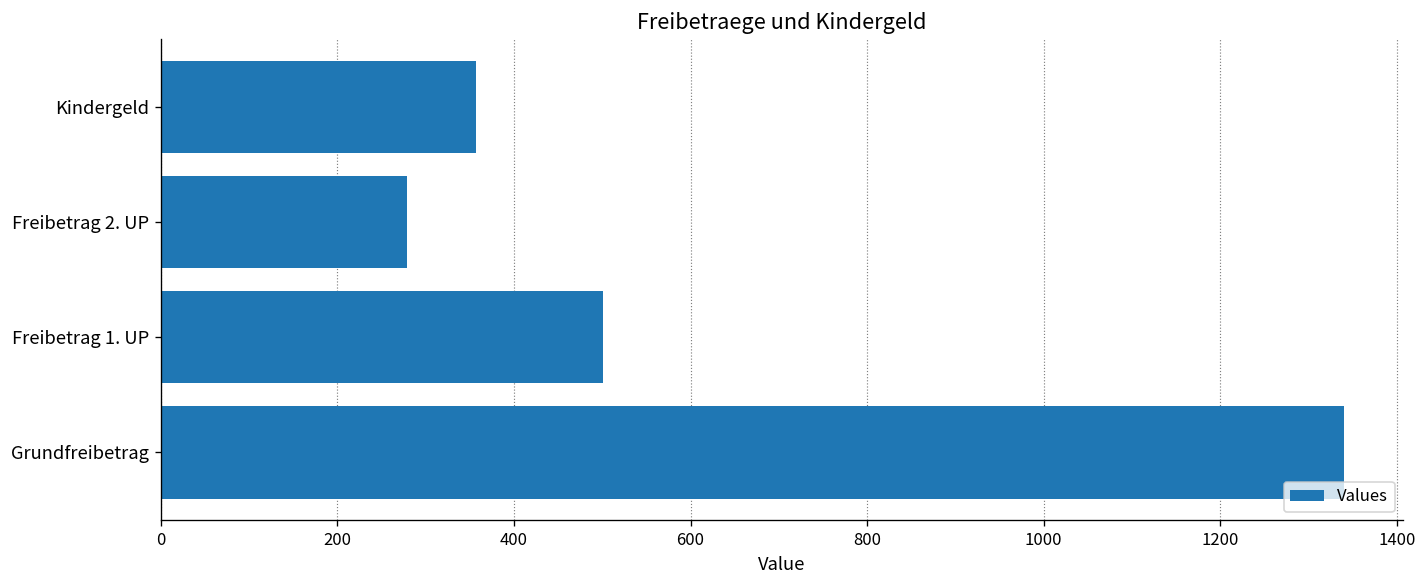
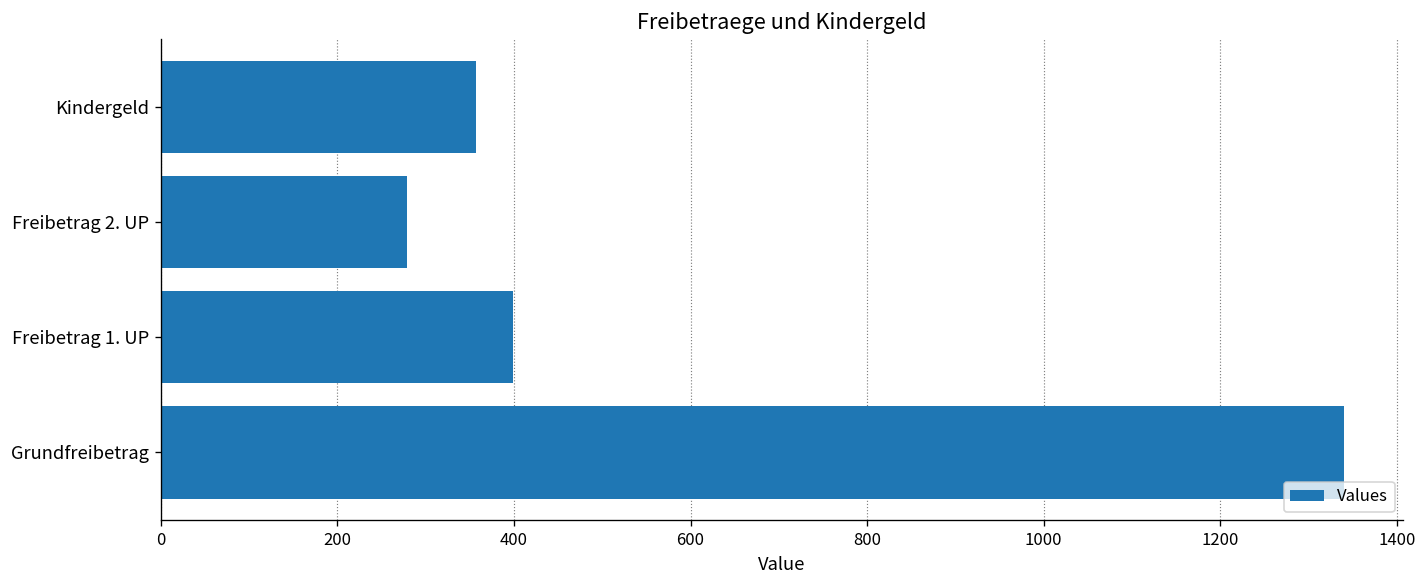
  {
    "Kindergeld": 360,
    "Freibetrag 2. UP": 280,
-   "Freibetrag 1. UP": 500,
+   "Freibetrag 1. UP": 400,
    "Grundfreibetrag": 1340
  }
